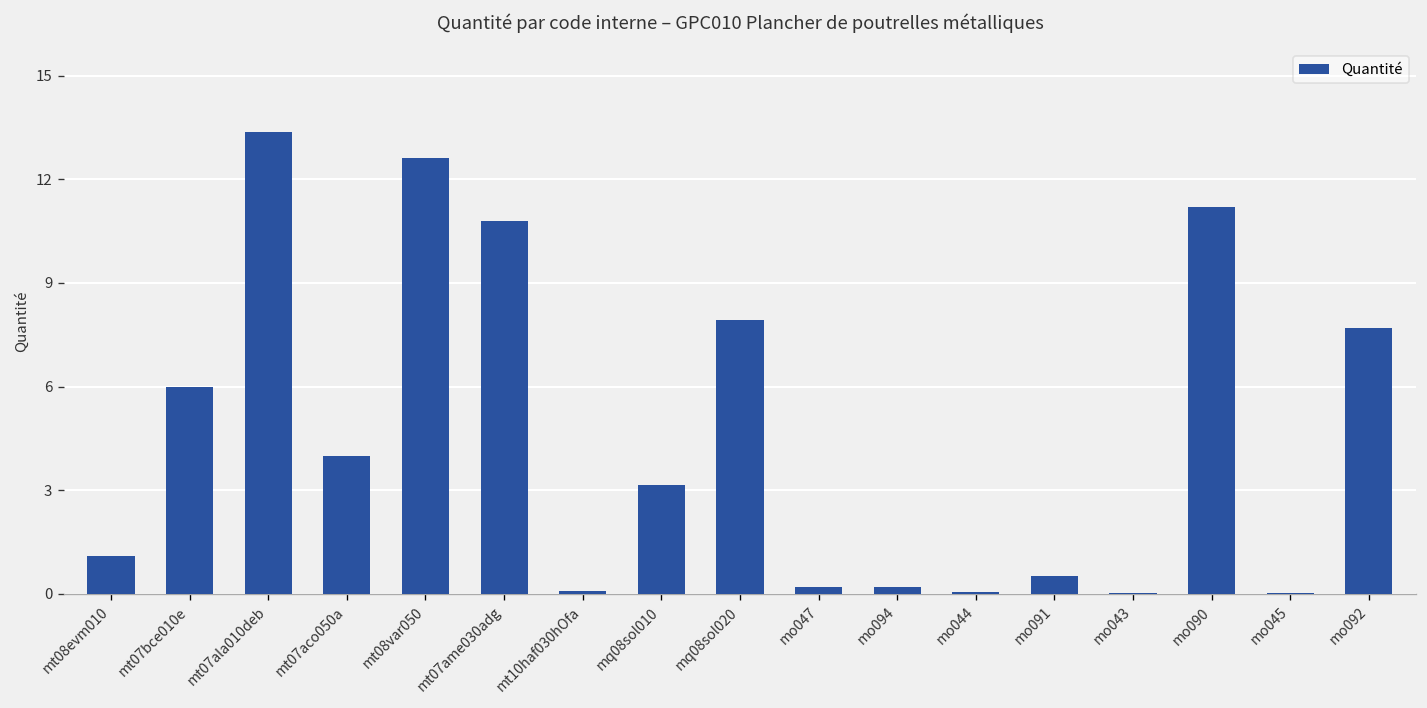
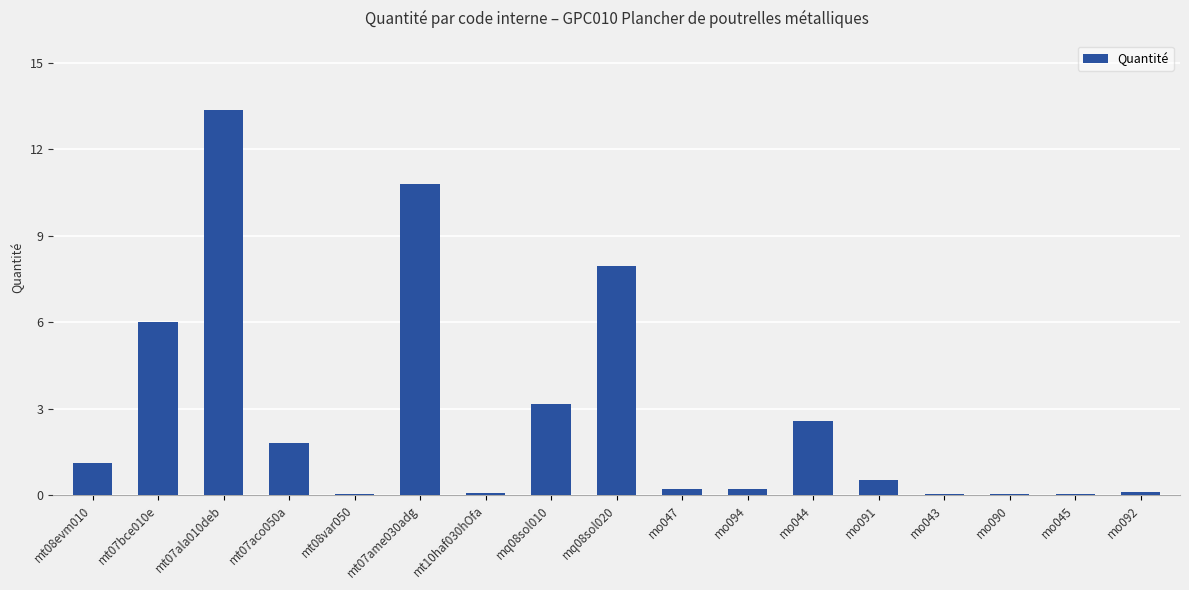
  {
    "mt08evm010": 1.1,
    "mt07bce010e": 6.0,
    "mt07ala010deb": 13.4,
-   "mt07aco050a": 4.0,
-   "mt08var050": 12.6,
+   "mt07aco050a": 1.8,
+   "mt08var050": 0.0,
    "mt07ame030adg": 10.8,
    "mq08sol010": 3.2,
    "mq08sol020": 7.9,
    "mo047": 0.2,
    "mo094": 0.2,
-   "mo044": 0.1,
+   "mo044": 2.6,
    "mo091": 0.5,
-   "mo090": 11.2,
-   "mo092": 7.7
+   "mo090": 0.0,
+   "mo092": 0.1
  }
